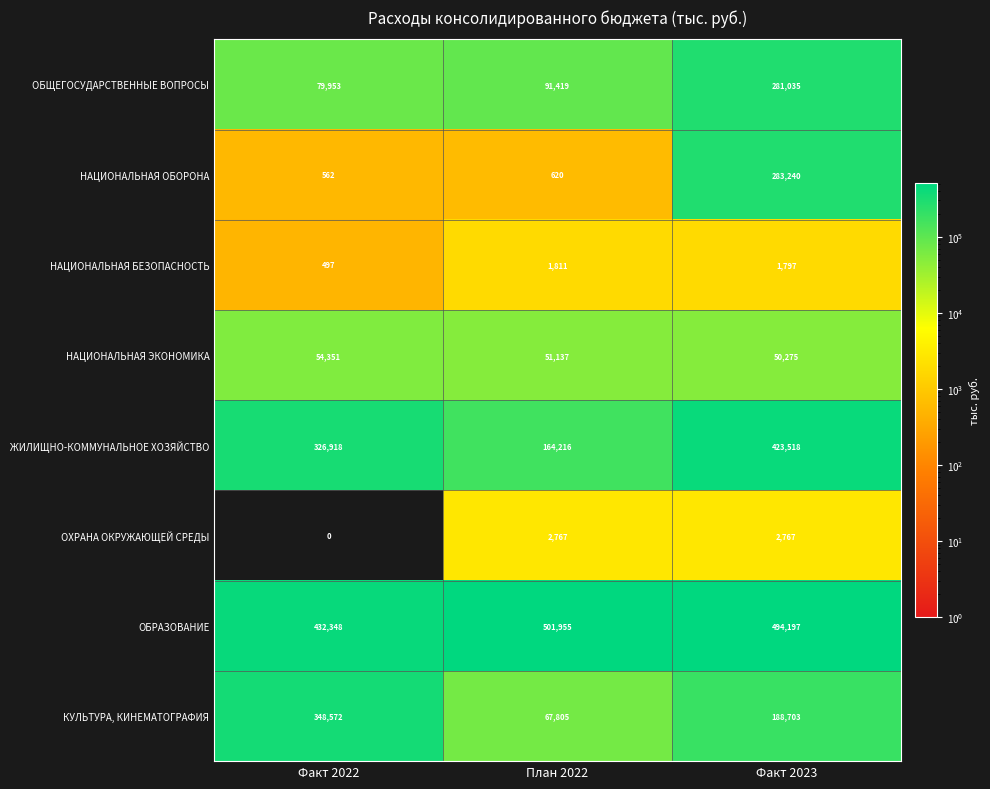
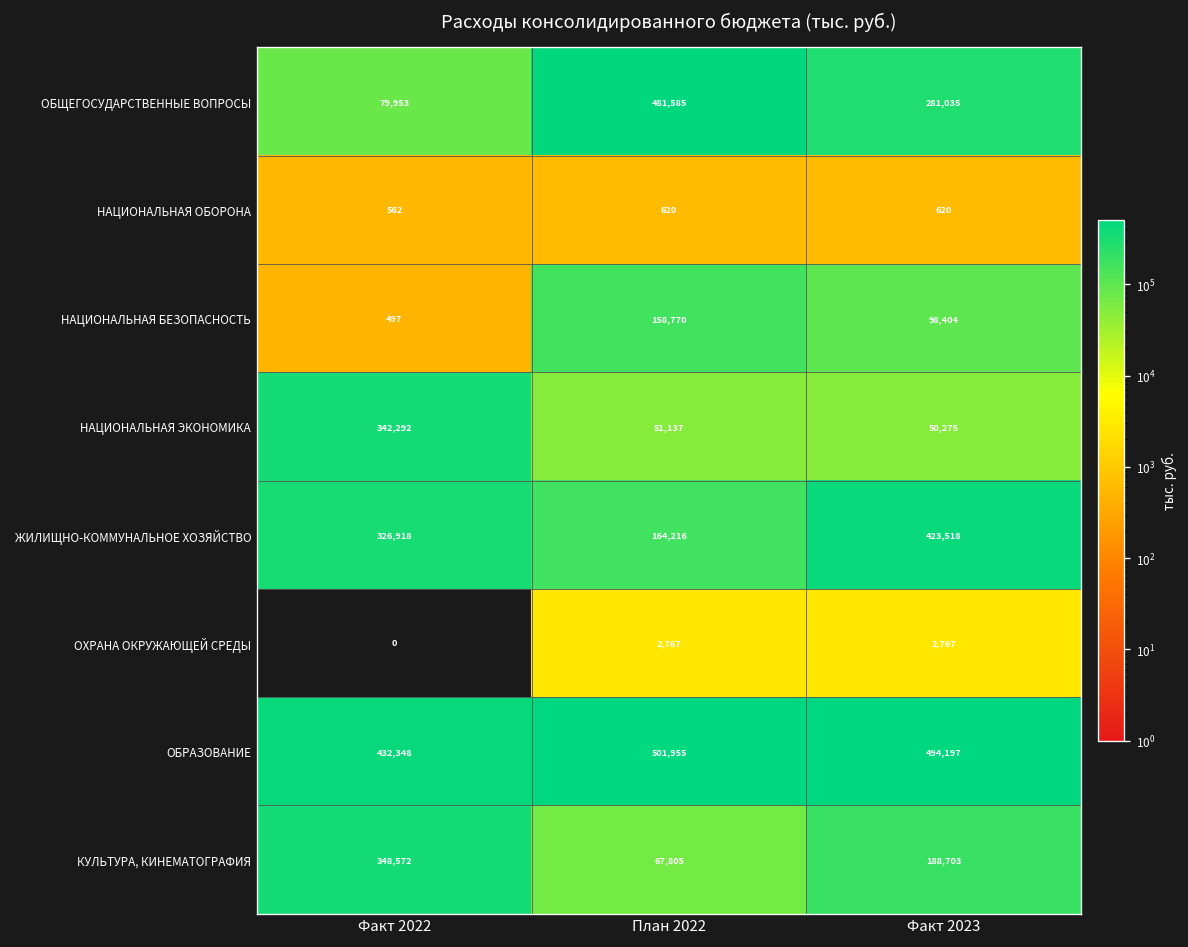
  {
    "ОБЩЕГОСУДАРСТВЕННЫЕ ВОПРОСЫ": {
      "Факт 2022": "79,953",
-     "План 2022": "91,419",
+     "План 2022": "481,585",
      "Факт 2023": "281,035"
    },
    "НАЦИОНАЛЬНАЯ ОБОРОНА": {
      "Факт 2022": "562",
      "План 2022": "620",
-     "Факт 2023": "283,240"
+     "Факт 2023": "620"
    },
    "НАЦИОНАЛЬНАЯ БЕЗОПАСНОСТЬ": {
      "Факт 2022": "497",
-     "План 2022": "1,811",
-     "Факт 2023": "1,797"
+     "План 2022": "158,770",
+     "Факт 2023": "98,404"
    },
    "НАЦИОНАЛЬНАЯ ЭКОНОМИКА": {
-     "Факт 2022": "54,351",
+     "Факт 2022": "342,292",
      "План 2022": "51,137",
      "Факт 2023": "50,275"
    },
    "ЖИЛИЩНО-КОММУНАЛЬНОЕ ХОЗЯЙСТВО": {
      "Факт 2022": "326,918",
      "План 2022": "164,216",
      "Факт 2023": "423,518"
    },
    "ОХРАНА ОКРУЖАЮЩЕЙ СРЕДЫ": {
      "Факт 2022": "0",
      "План 2022": "2,767",
      "Факт 2023": "2,767"
    },
    "ОБРАЗОВАНИЕ": {
      "Факт 2022": "432,348",
      "План 2022": "501,955",
      "Факт 2023": "494,197"
    },
    "КУЛЬТУРА, КИНЕМАТОГРАФИЯ": {
      "Факт 2022": "348,572",
      "План 2022": "67,805",
      "Факт 2023": "188,703"
    }
  }
